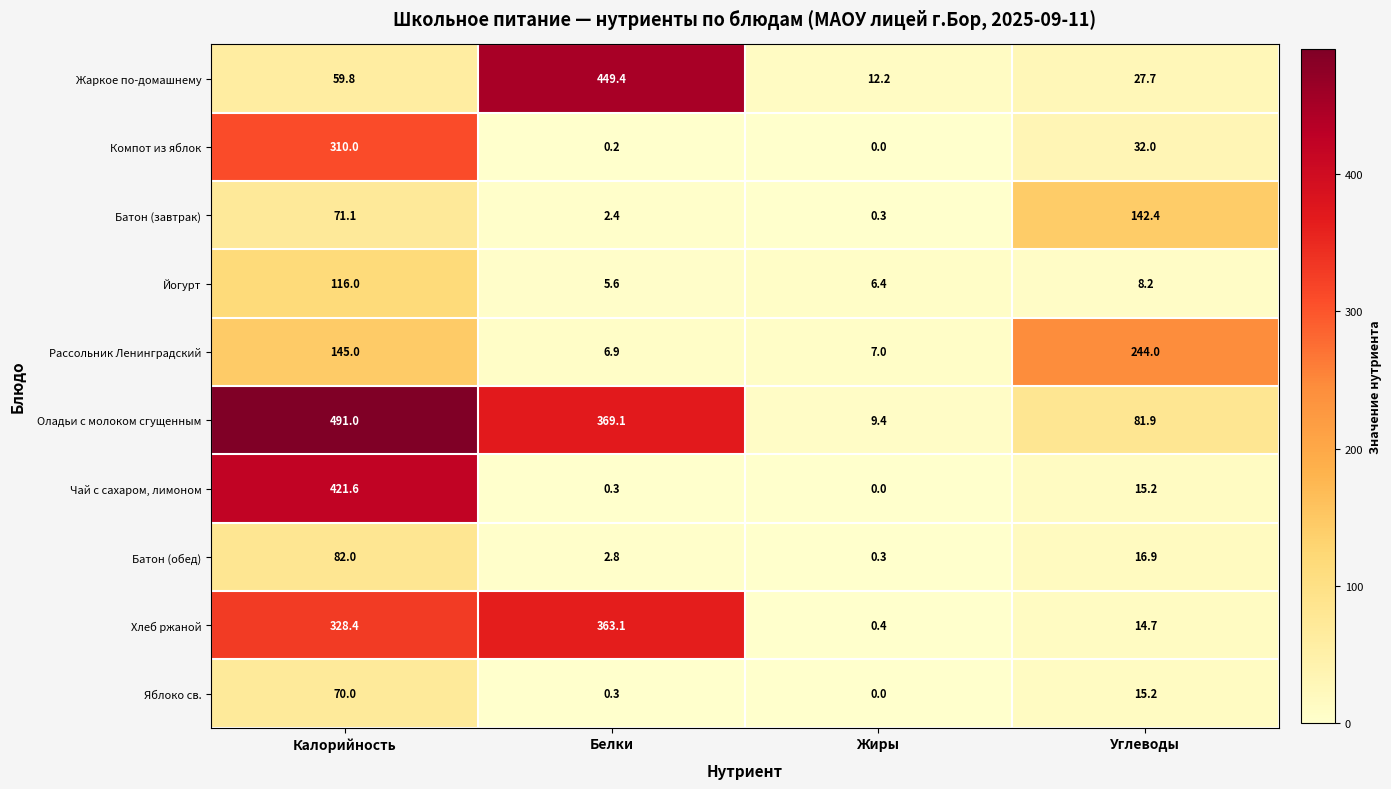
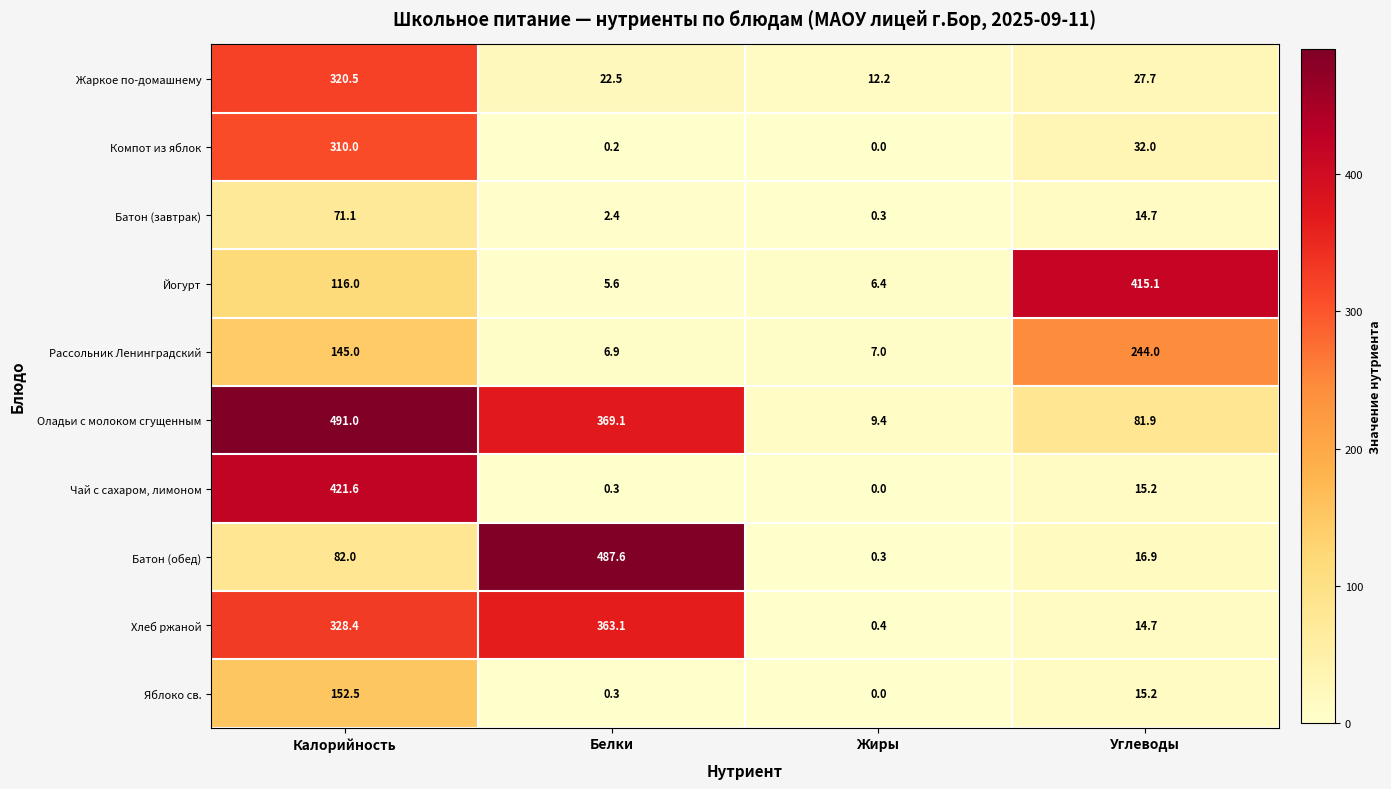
  {
    "Жаркое по-домашнему": {
-     "Калорийность": 59.8,
-     "Белки": 449.4,
+     "Калорийность": 320.5,
+     "Белки": 22.5,
      "Жиры": 12.2,
      "Углеводы": 27.7
    },
    "Компот из яблок": {
      "Калорийность": 310.0,
      "Белки": 0.2,
      "Жиры": 0.0,
      "Углеводы": 32.0
    },
    "Батон (завтрак)": {
      "Калорийность": 71.1,
      "Белки": 2.4,
      "Жиры": 0.3,
-     "Углеводы": 142.4
+     "Углеводы": 14.7
    },
    "Йогурт": {
      "Калорийность": 116.0,
      "Белки": 5.6,
      "Жиры": 6.4,
-     "Углеводы": 8.2
+     "Углеводы": 415.1
    },
    "Рассольник Ленинградский": {
      "Калорийность": 145.0,
      "Белки": 6.9,
      "Жиры": 7.0,
      "Углеводы": 244.0
    },
    "Оладьи с молоком сгущенным": {
      "Калорийность": 491.0,
      "Белки": 369.1,
      "Жиры": 9.4,
      "Углеводы": 81.9
    },
    "Чай с сахаром, лимоном": {
      "Калорийность": 421.6,
      "Белки": 0.3,
      "Жиры": 0.0,
      "Углеводы": 15.2
    },
    "Батон (обед)": {
      "Калорийность": 82.0,
-     "Белки": 2.8,
+     "Белки": 487.6,
      "Жиры": 0.3,
      "Углеводы": 16.9
    },
    "Хлеб ржаной": {
      "Калорийность": 328.4,
      "Белки": 363.1,
      "Жиры": 0.4,
      "Углеводы": 14.7
    },
    "Яблоко св.": {
-     "Калорийность": 70.0,
+     "Калорийность": 152.5,
      "Белки": 0.3,
      "Жиры": 0.0,
      "Углеводы": 15.2
    }
  }
